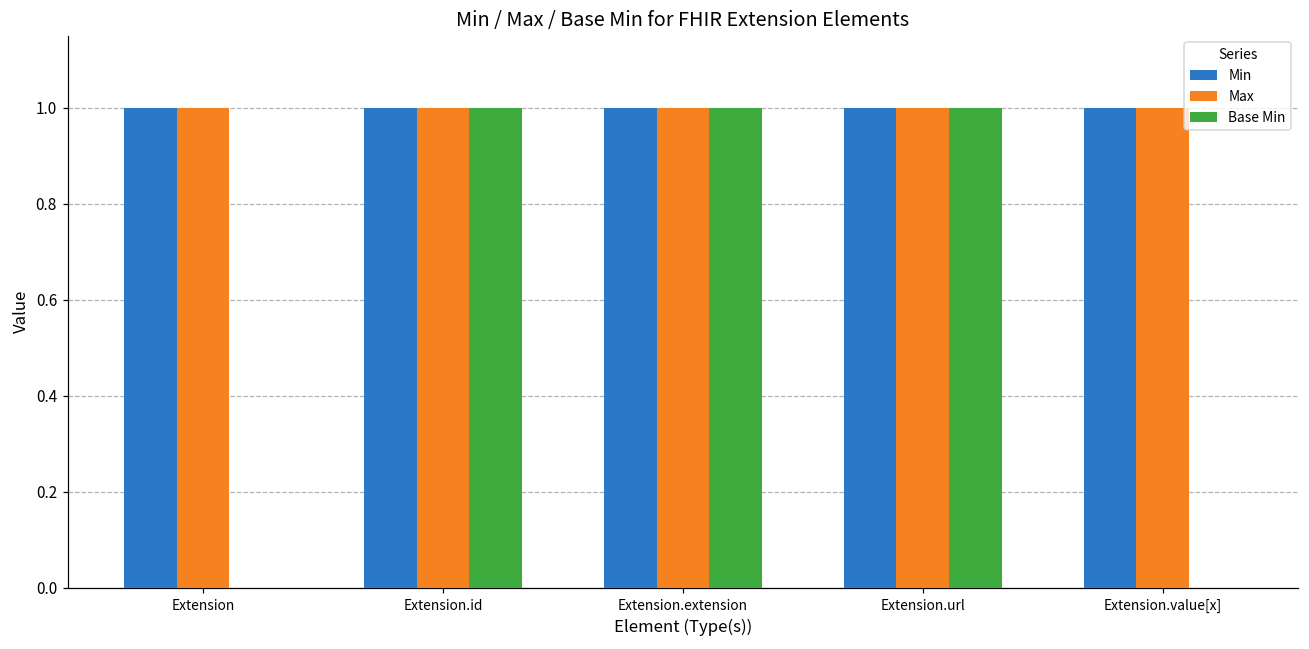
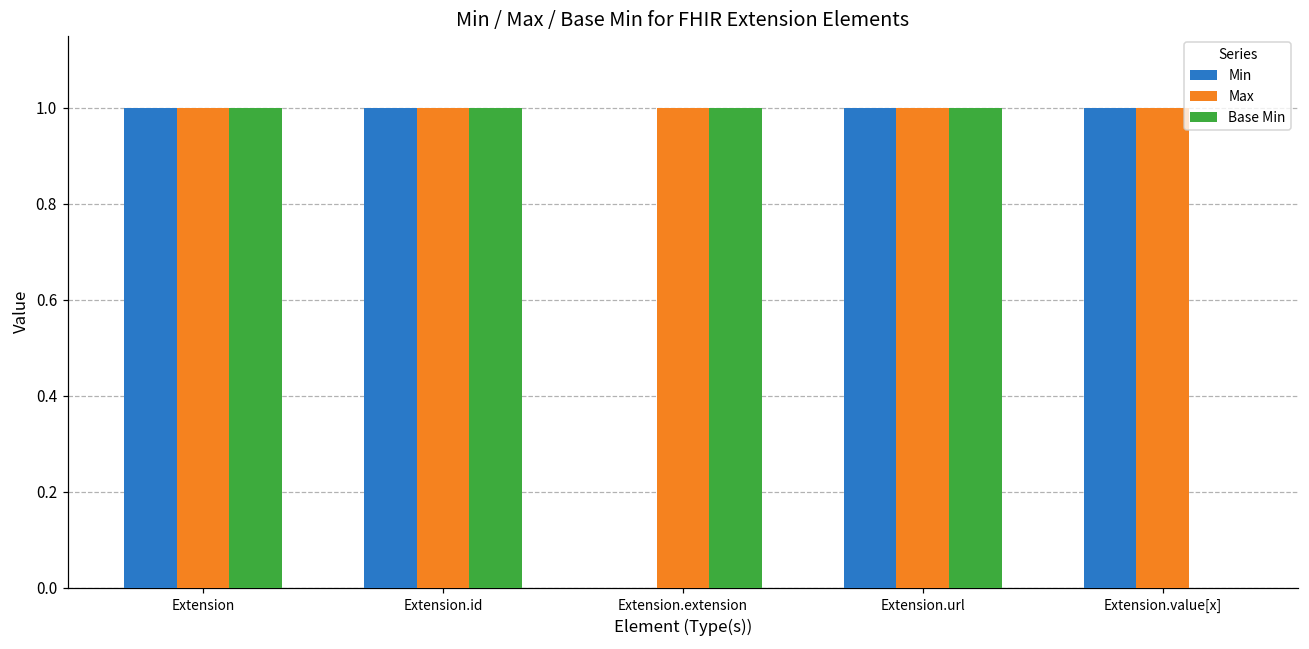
  {
    "Min": {
      "Extension": 1,
      "Extension.id": 1,
-     "Extension.extension": 1,
+     "Extension.extension": 0,
      "Extension.url": 1,
      "Extension.value[x]": 1
    },
    "Max": {
      "Extension": 1,
      "Extension.id": 1,
      "Extension.extension": 1,
      "Extension.url": 1,
      "Extension.value[x]": 1
    },
    "Base Min": {
-     "Extension": 0,
+     "Extension": 1,
      "Extension.id": 1,
      "Extension.extension": 1,
      "Extension.url": 1,
      "Extension.value[x]": 0
    }
  }
